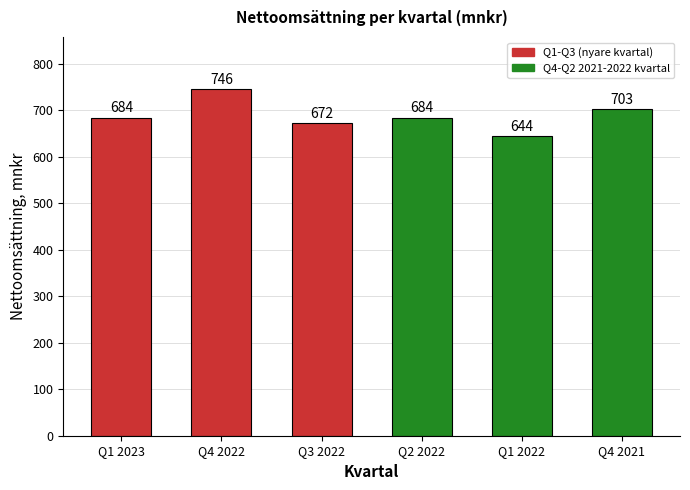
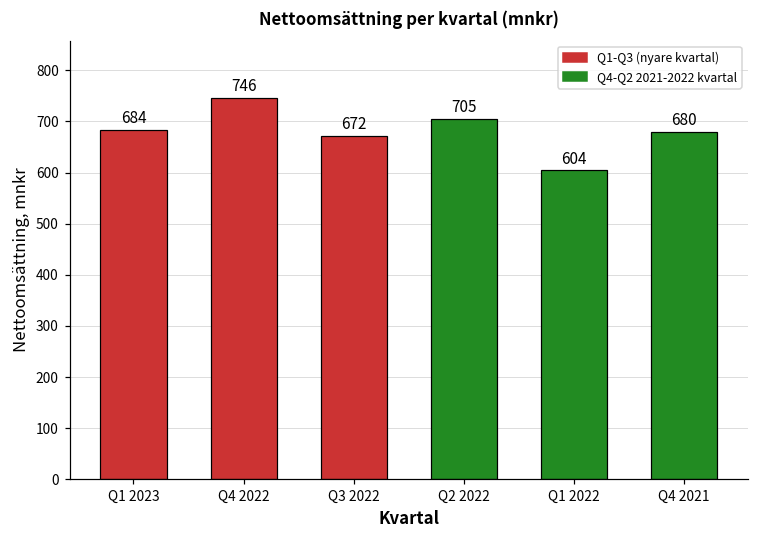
  {
    "Q1 2023": 684,
    "Q4 2022": 746,
    "Q3 2022": 672,
-   "Q2 2022": 684,
-   "Q1 2022": 644,
-   "Q4 2021": 703
+   "Q2 2022": 705,
+   "Q1 2022": 604,
+   "Q4 2021": 680
  }
